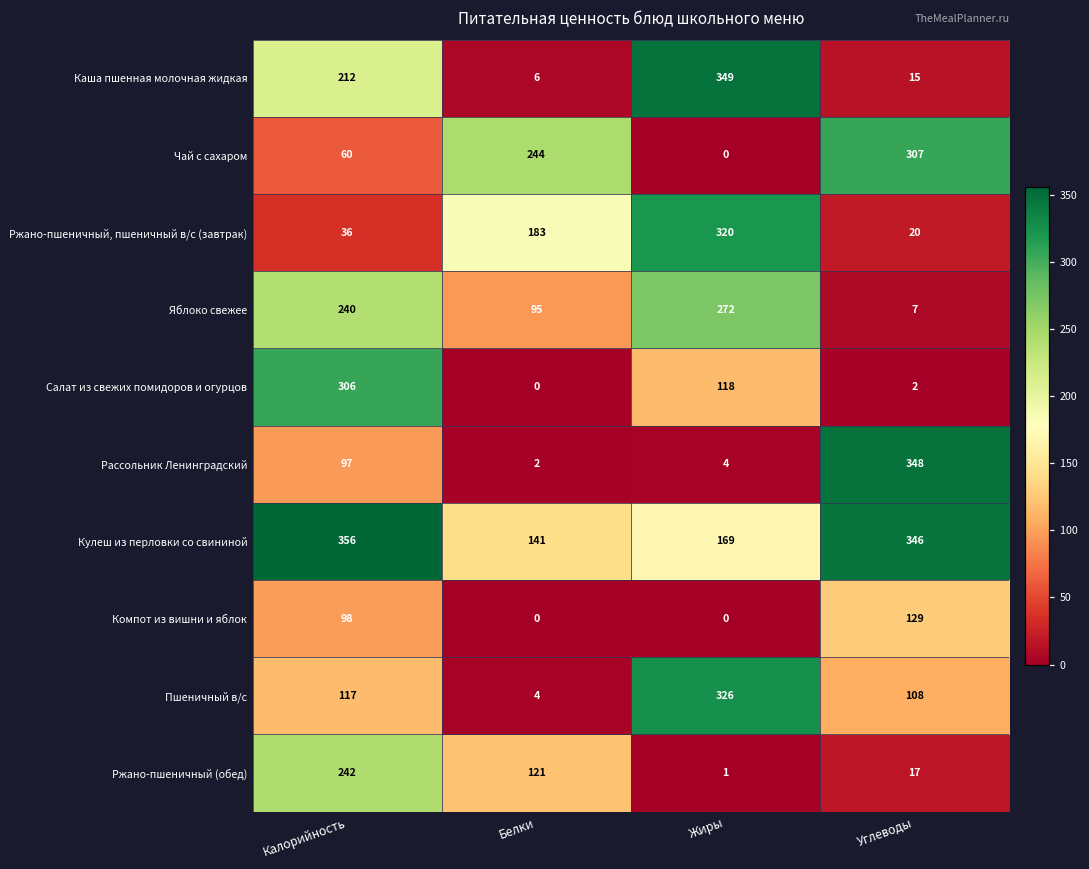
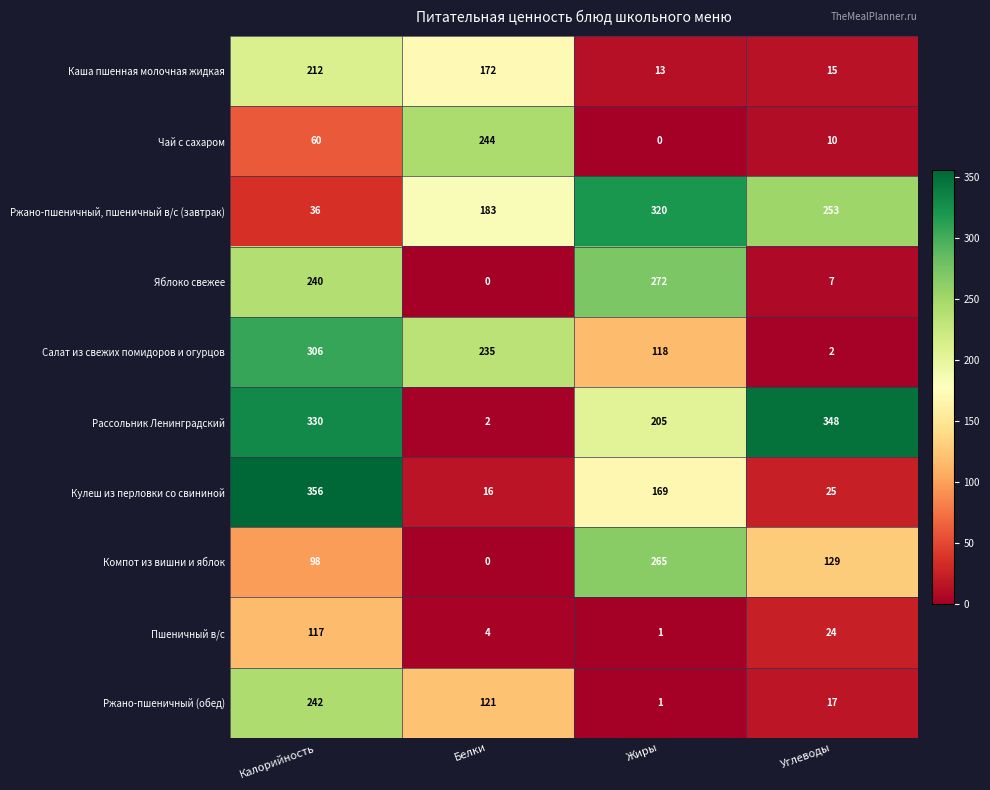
  {
    "Каша пшенная молочная жидкая": {
      "Калорийность": 212,
-     "Белки": 6,
-     "Жиры": 349,
+     "Белки": 172,
+     "Жиры": 13,
      "Углеводы": 15
    },
    "Чай с сахаром": {
      "Калорийность": 60,
      "Белки": 244,
      "Жиры": 0,
-     "Углеводы": 307
+     "Углеводы": 10
    },
    "Ржано-пшеничный, пшеничный в/с (завтрак)": {
      "Калорийность": 36,
      "Белки": 183,
      "Жиры": 320,
-     "Углеводы": 20
+     "Углеводы": 253
    },
    "Яблоко свежее": {
      "Калорийность": 240,
-     "Белки": 95,
+     "Белки": 0,
      "Жиры": 272,
      "Углеводы": 7
    },
    "Салат из свежих помидоров и огурцов": {
      "Калорийность": 306,
-     "Белки": 0,
+     "Белки": 235,
      "Жиры": 118,
      "Углеводы": 2
    },
    "Рассольник Ленинградский": {
-     "Калорийность": 97,
+     "Калорийность": 330,
      "Белки": 2,
-     "Жиры": 4,
+     "Жиры": 205,
      "Углеводы": 348
    },
    "Кулеш из перловки со свининой": {
      "Калорийность": 356,
-     "Белки": 141,
+     "Белки": 16,
      "Жиры": 169,
-     "Углеводы": 346
+     "Углеводы": 25
    },
    "Компот из вишни и яблок": {
      "Калорийность": 98,
      "Белки": 0,
-     "Жиры": 0,
+     "Жиры": 265,
      "Углеводы": 129
    },
    "Пшеничный в/с": {
      "Калорийность": 117,
      "Белки": 4,
-     "Жиры": 326,
-     "Углеводы": 108
+     "Жиры": 1,
+     "Углеводы": 24
    },
    "Ржано-пшеничный (обед)": {
      "Калорийность": 242,
      "Белки": 121,
      "Жиры": 1,
      "Углеводы": 17
    }
  }
